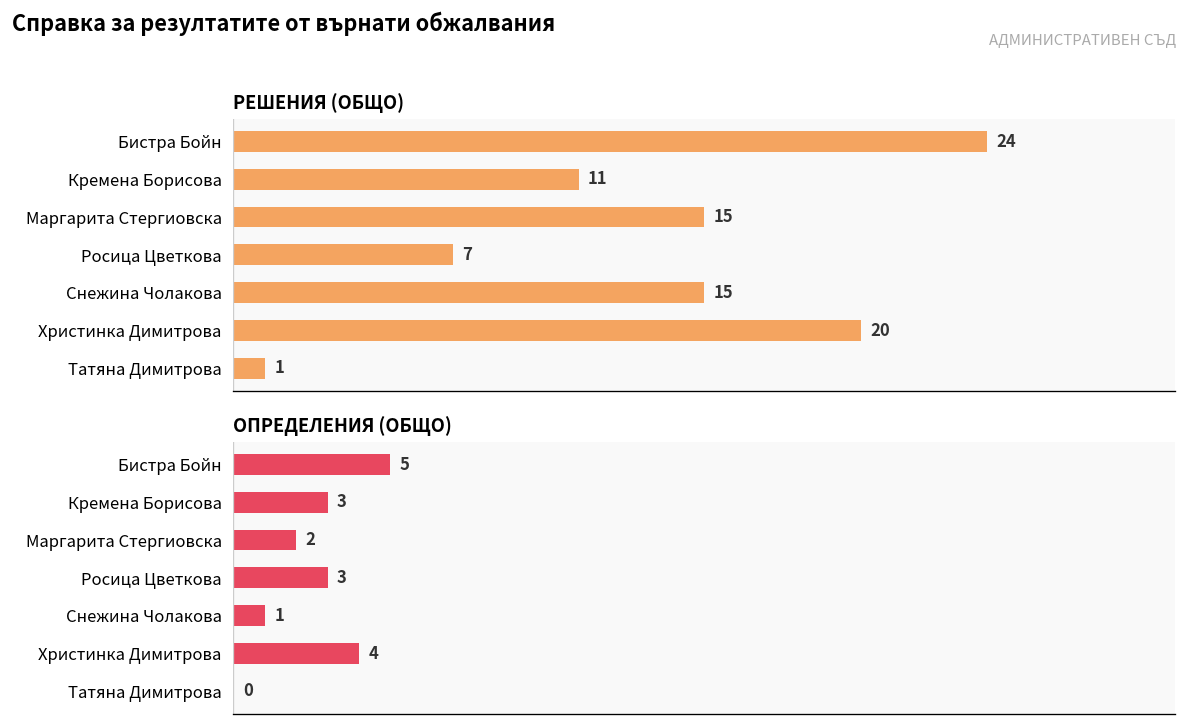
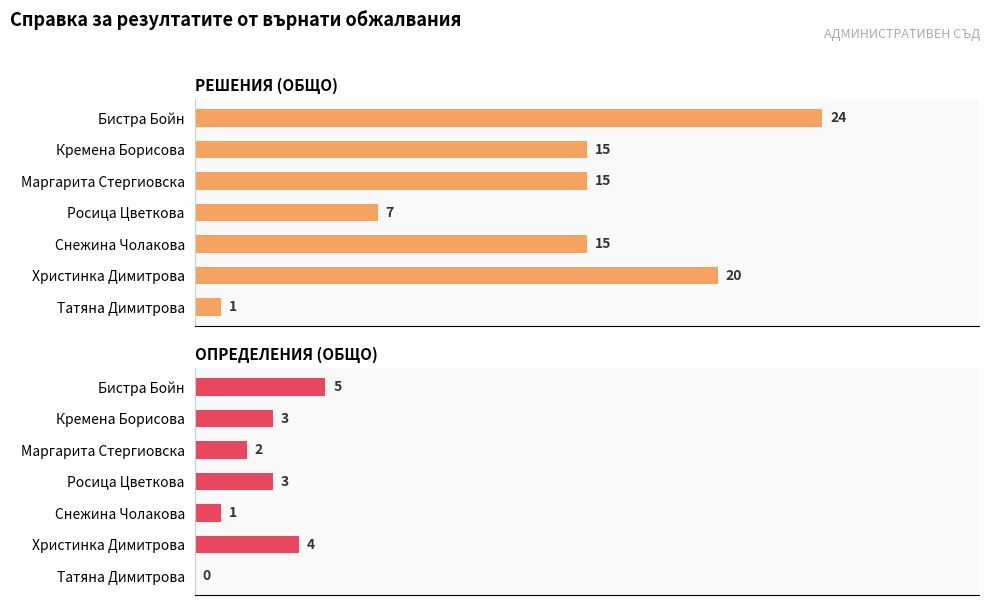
  {
    "РЕШЕНИЯ (ОБЩО)": {
      "Бистра Бойн": 24,
-     "Кремена Борисова": 11,
+     "Кремена Борисова": 15,
      "Маргарита Стергиовска": 15,
      "Росица Цветкова": 7,
      "Снежина Чолакова": 15,
      "Христинка Димитрова": 20,
      "Татяна Димитрова": 1
    },
    "ОПРЕДЕЛЕНИЯ (ОБЩО)": {
      "Бистра Бойн": 5,
      "Кремена Борисова": 3,
      "Маргарита Стергиовска": 2,
      "Росица Цветкова": 3,
      "Снежина Чолакова": 1,
      "Христинка Димитрова": 4,
      "Татяна Димитрова": 0
    }
  }
